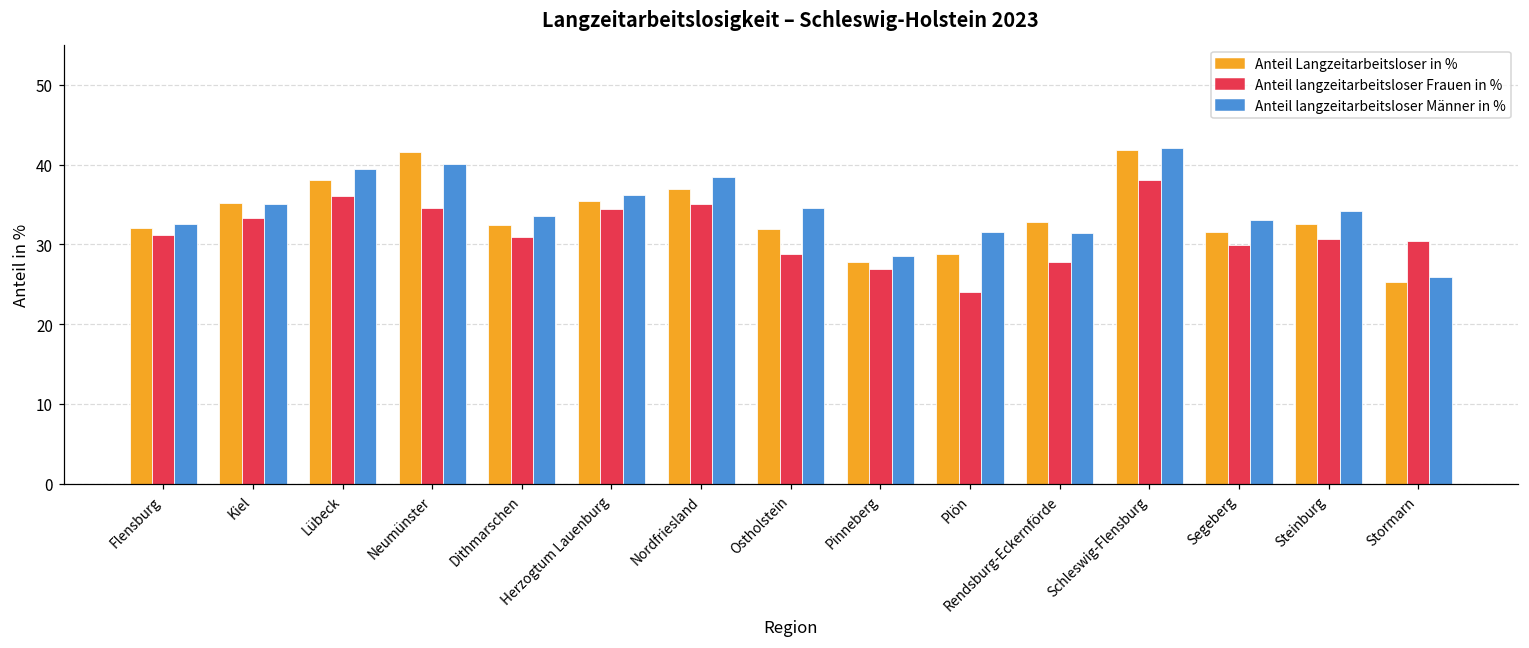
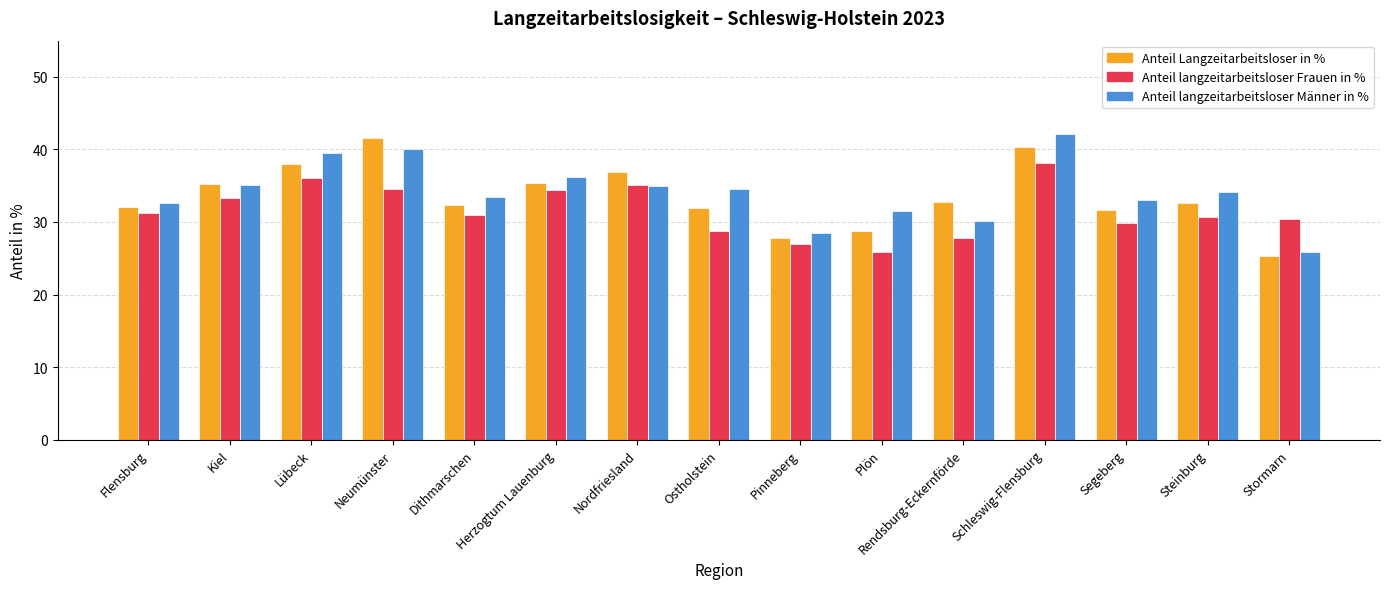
  {
    "Anteil Langzeitarbeitsloser in %": {
      "Flensburg": 32,
      "Kiel": 35,
      "Lübeck": 38,
      "Neumünster": 42,
      "Dithmarschen": 32,
      "Herzogtum Lauenburg": 35,
      "Nordfriesland": 37,
      "Ostholstein": 32,
      "Pinneberg": 28,
      "Plön": 29,
      "Rendsburg-Eckernförde": 33,
-     "Schleswig-Flensburg": 42,
+     "Schleswig-Flensburg": 40,
      "Segeberg": 32,
      "Steinburg": 33,
      "Stormarn": 25
    },
    "Anteil langzeitarbeitsloser Frauen in %": {
      "Flensburg": 31,
      "Kiel": 33,
      "Lübeck": 36,
      "Neumünster": 35,
      "Dithmarschen": 31,
      "Herzogtum Lauenburg": 34,
      "Nordfriesland": 35,
      "Ostholstein": 29,
      "Pinneberg": 27,
-     "Plön": 24,
+     "Plön": 26,
      "Rendsburg-Eckernförde": 28,
      "Schleswig-Flensburg": 38,
      "Segeberg": 30,
      "Steinburg": 31,
      "Stormarn": 30
    },
    "Anteil langzeitarbeitsloser Männer in %": {
      "Flensburg": 33,
      "Kiel": 35,
      "Lübeck": 40,
      "Neumünster": 40,
      "Dithmarschen": 34,
      "Herzogtum Lauenburg": 36,
-     "Nordfriesland": 38,
+     "Nordfriesland": 35,
      "Ostholstein": 35,
      "Pinneberg": 29,
      "Plön": 32,
-     "Rendsburg-Eckernförde": 31,
+     "Rendsburg-Eckernförde": 30,
      "Schleswig-Flensburg": 42,
      "Segeberg": 33,
      "Steinburg": 34,
      "Stormarn": 26
    }
  }
